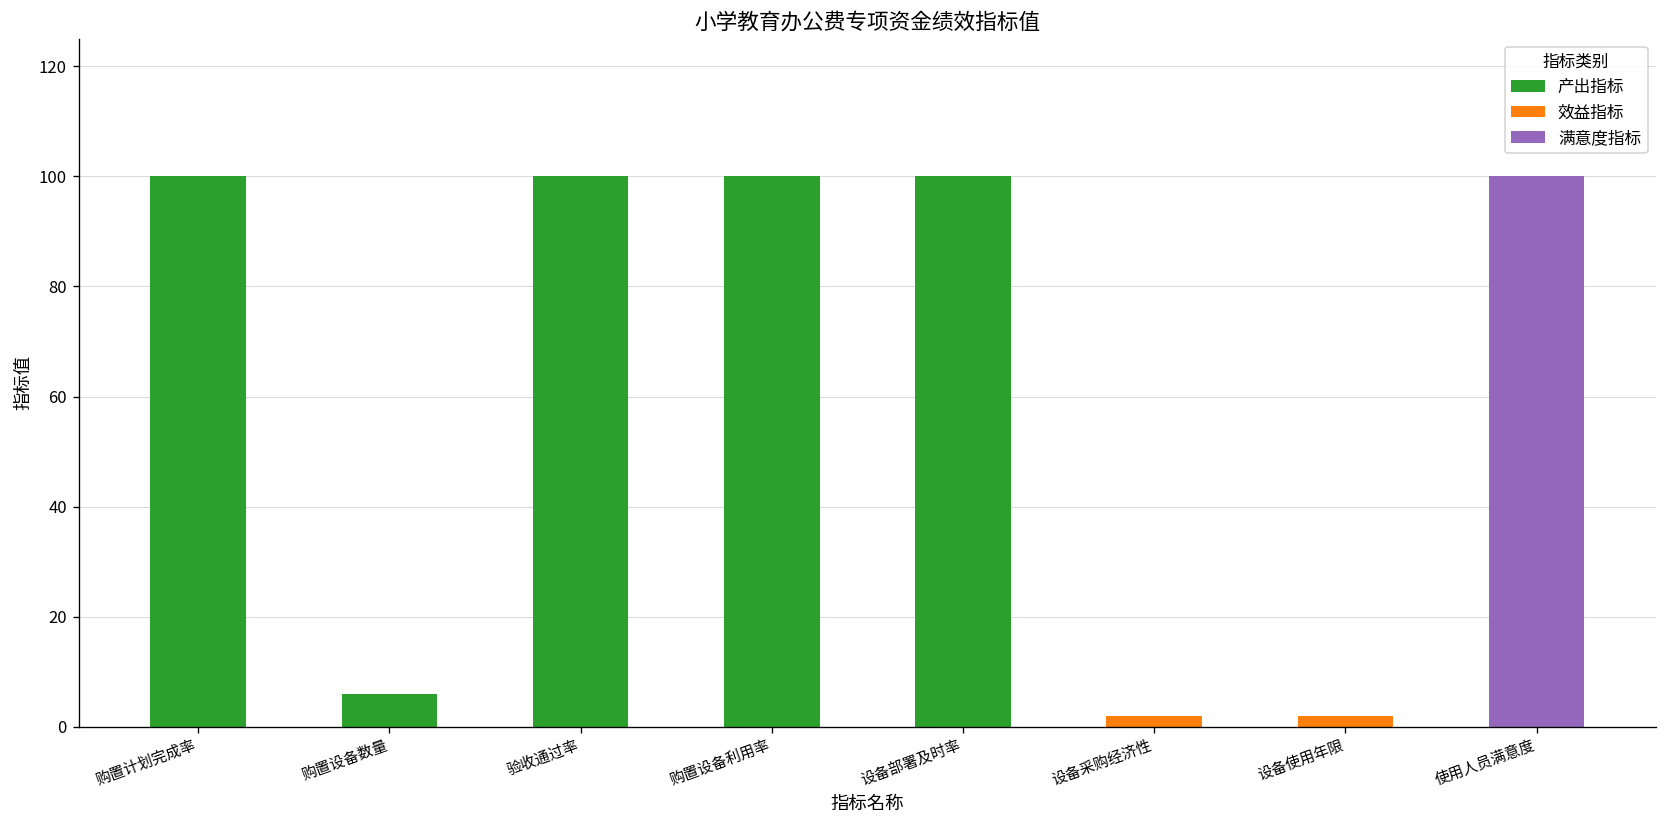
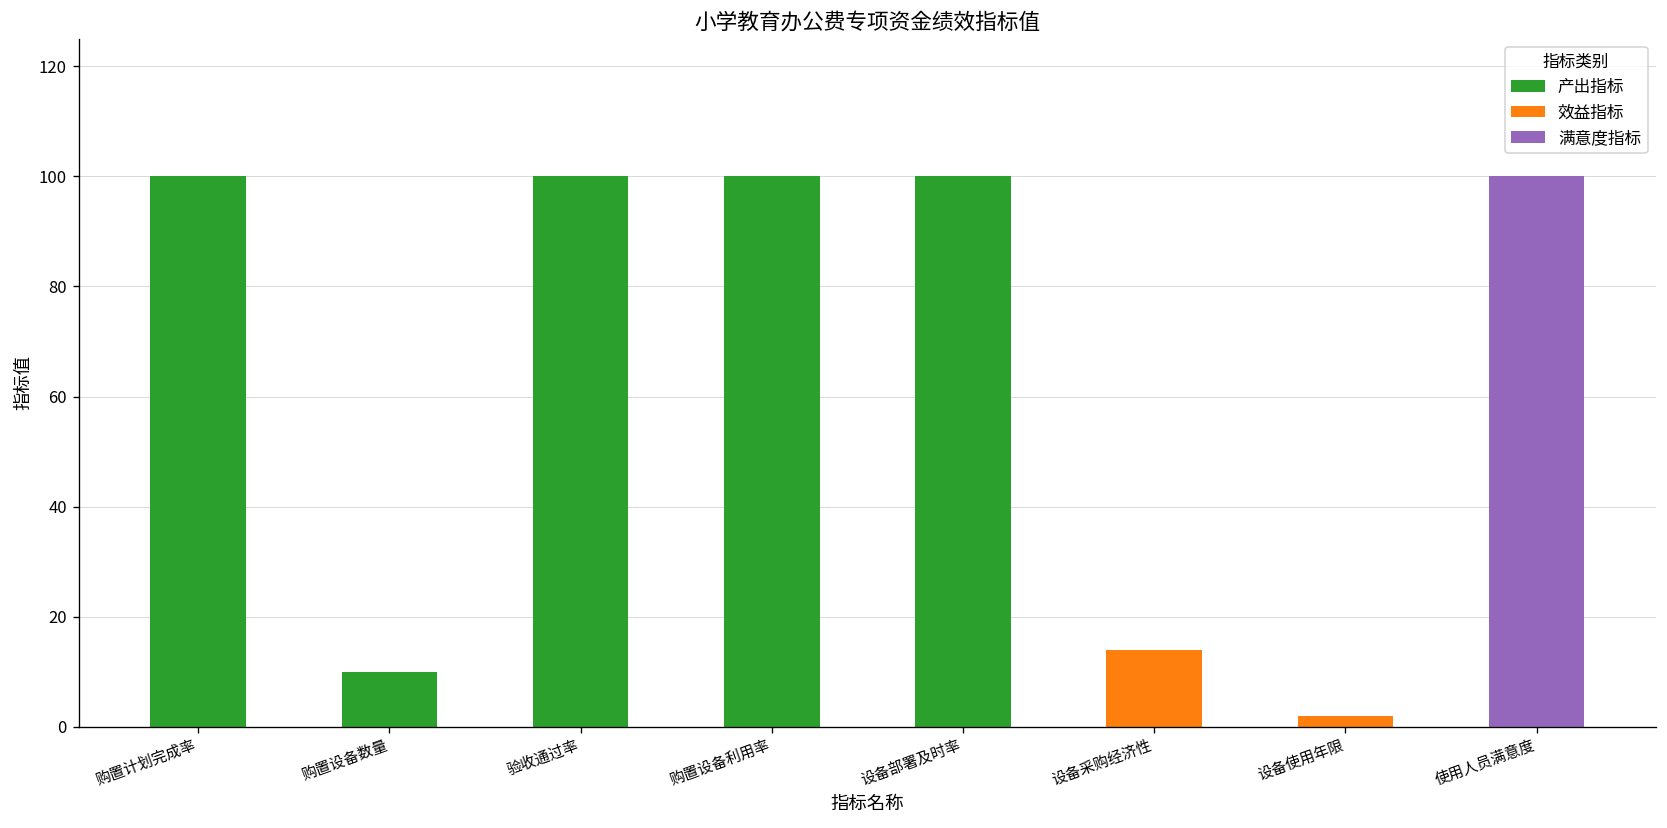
  {
    "购置计划完成率": 100,
-   "购置设备数量": 6,
+   "购置设备数量": 10,
    "验收通过率": 100,
    "购置设备利用率": 100,
    "设备部署及时率": 100,
-   "设备采购经济性": 2,
+   "设备采购经济性": 14,
    "设备使用年限": 2,
    "使用人员满意度": 100
  }
